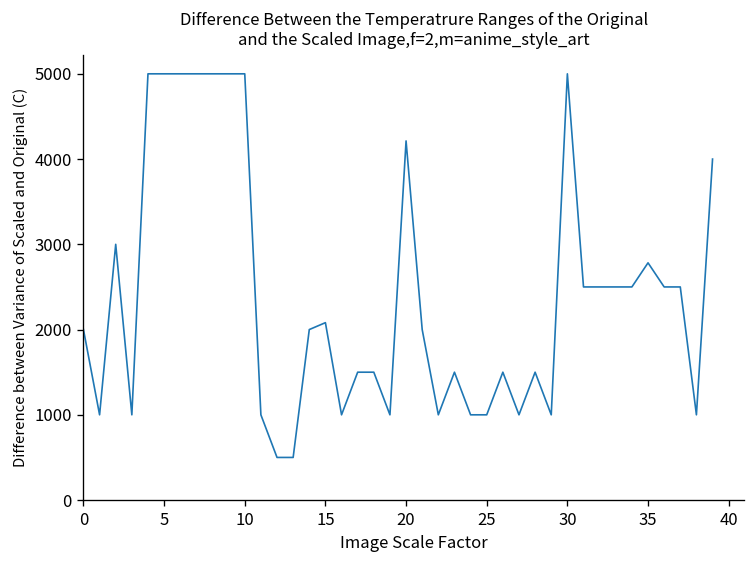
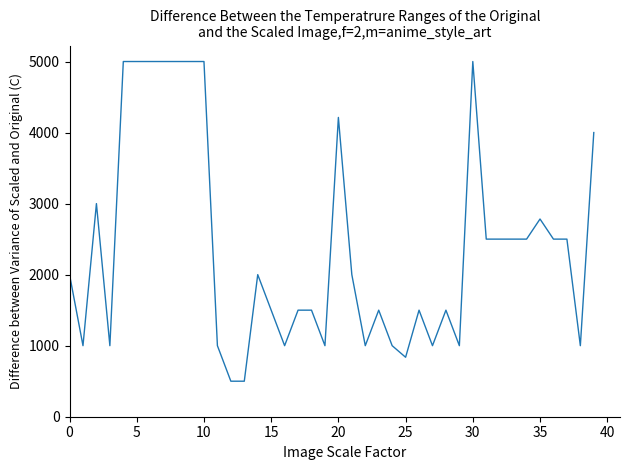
  {
    "0": 2000,
    "5": 5000,
    "10": 5000,
-   "15": 2100,
+   "15": 1500,
    "20": 4200,
-   "25": 1000,
+   "25": 800,
    "30": 5000,
    "35": 2800
  }
